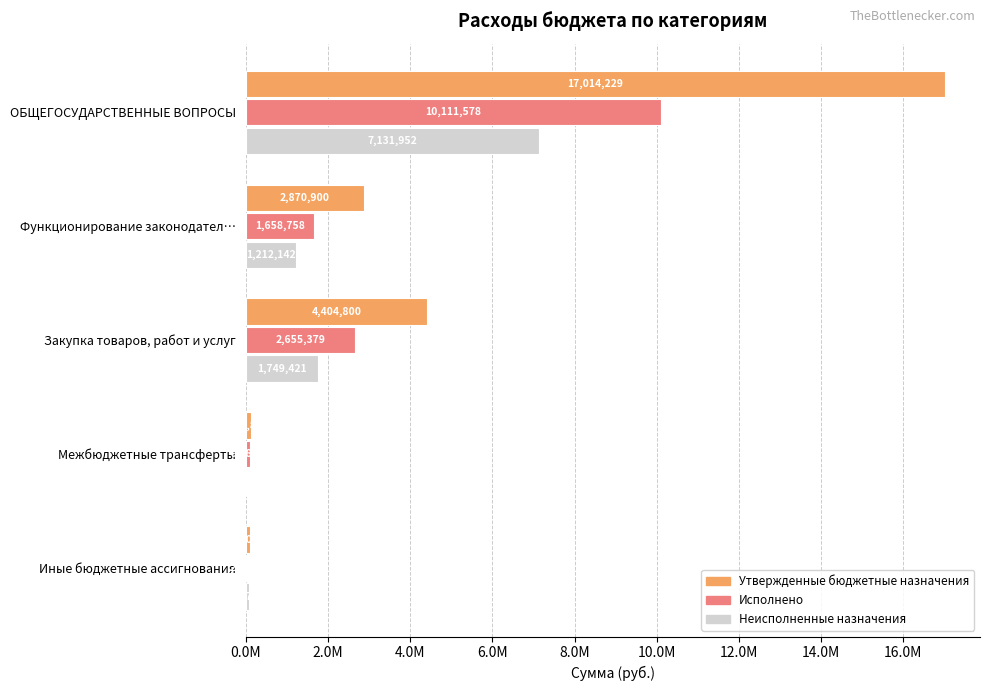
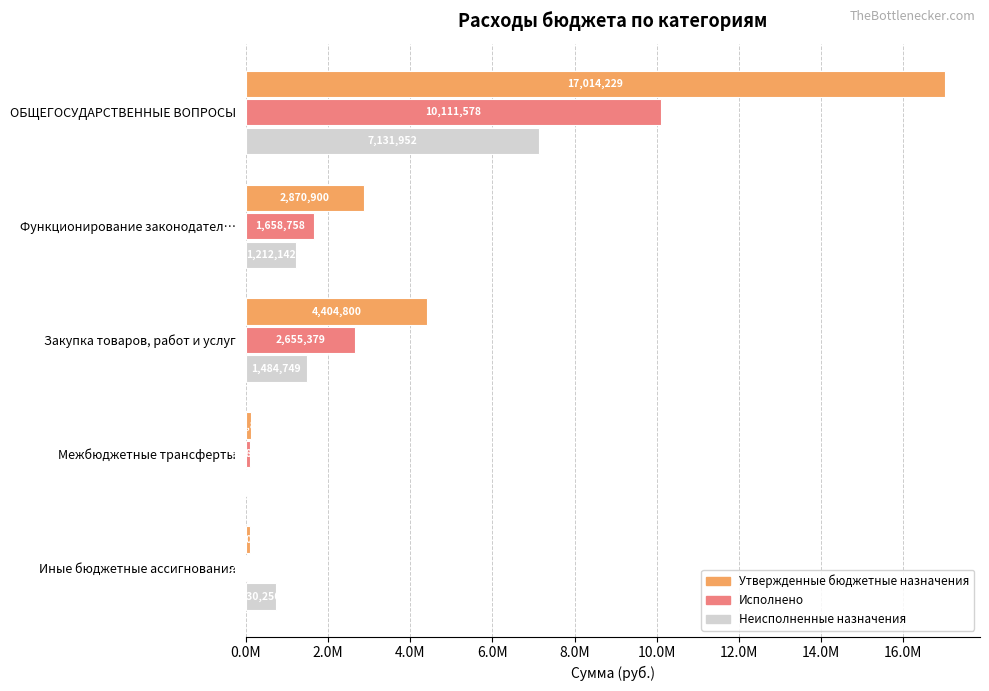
  {
    "Неисполненные назначения": {
      "ОБЩЕГОСУДАРСТВЕННЫЕ ВОПРОСЫ": 7100000,
      "Функционирование законодател…": 1200000,
-     "Закупка товаров, работ и услуг": 1700000,
-     "Иные бюджетные ассигнования": 100000
+     "Закупка товаров, работ и услуг": 1500000,
+     "Иные бюджетные ассигнования": 700000
    }
  }
